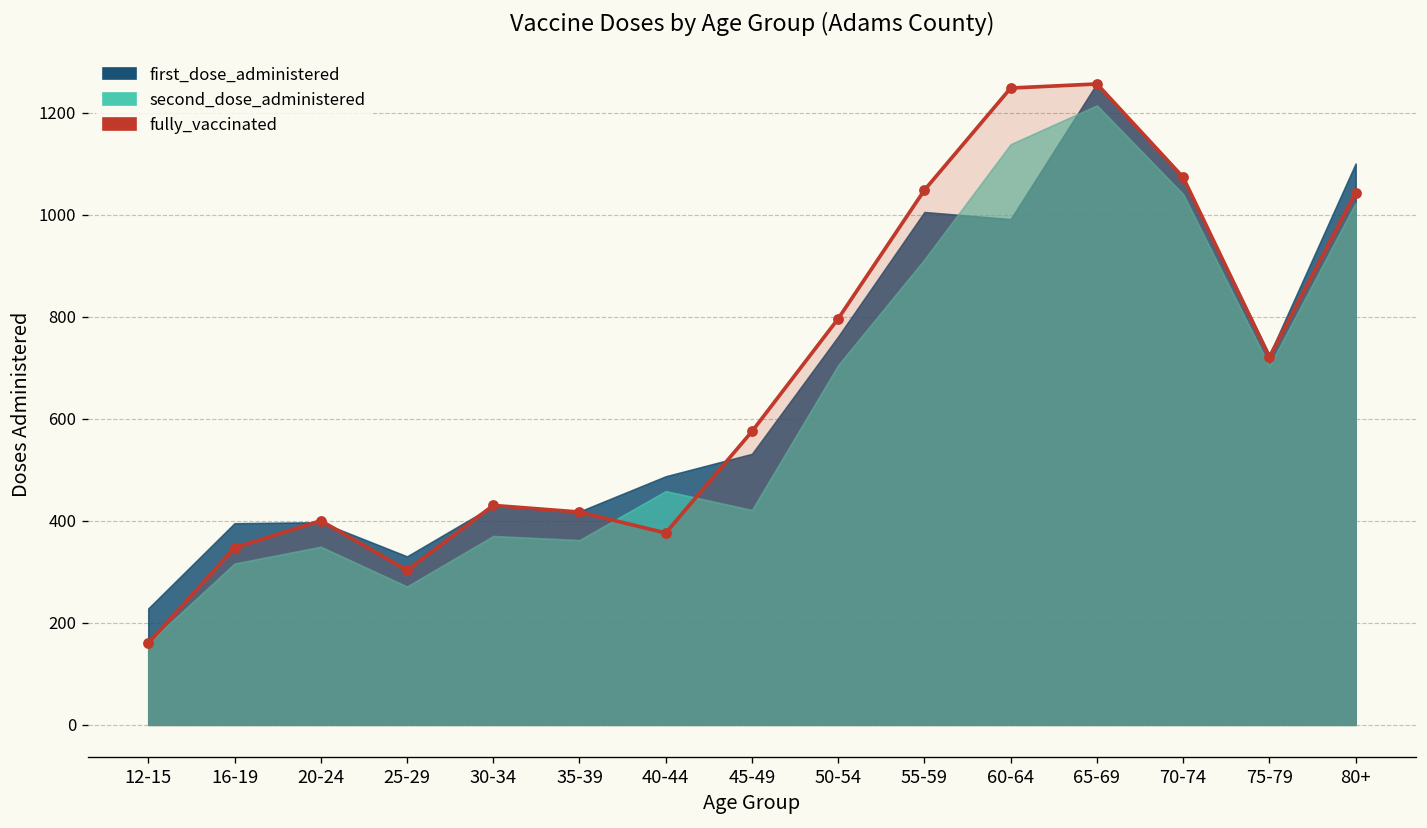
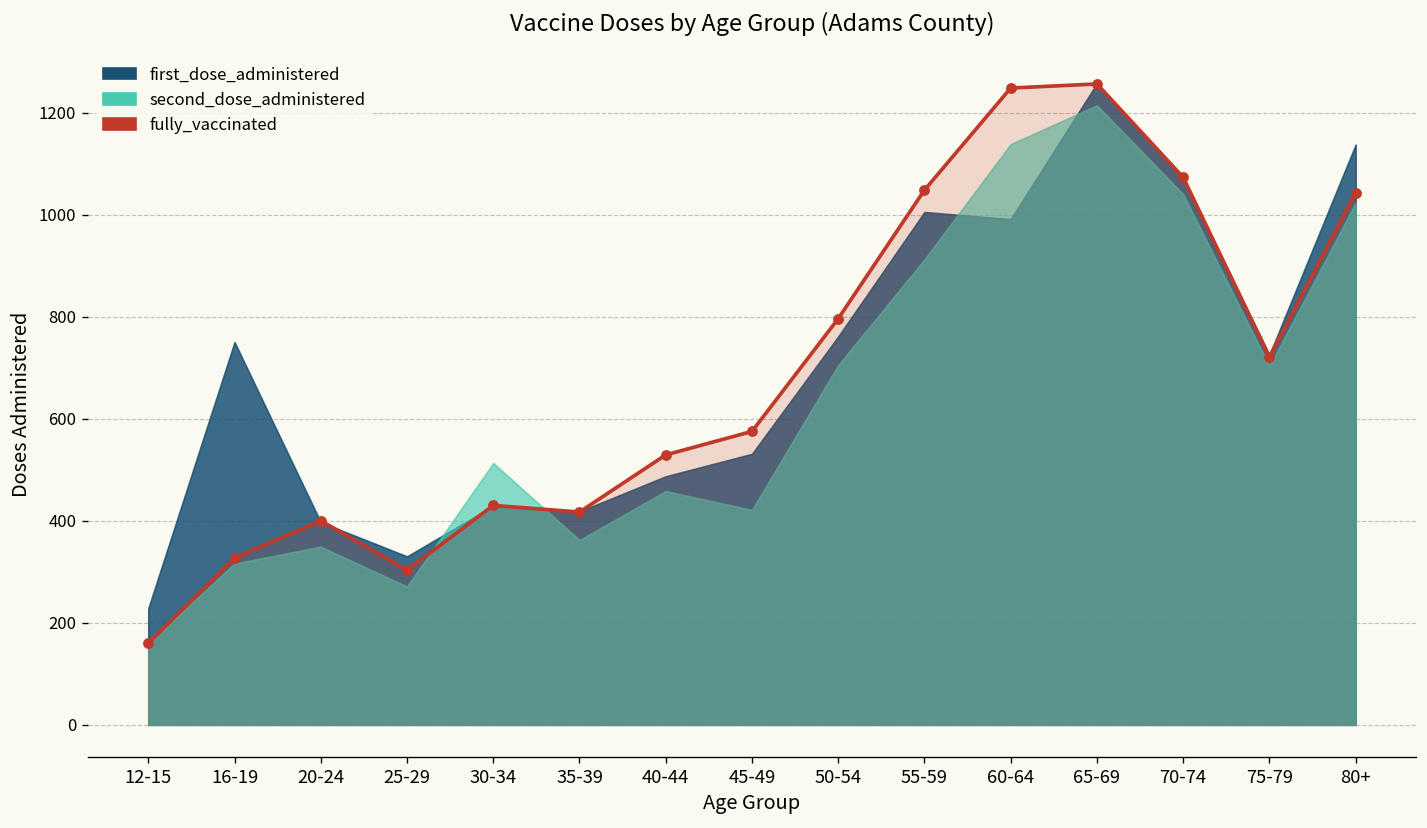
  {
    "first_dose_administered": {
      "12-15": 230,
-     "16-19": 400,
+     "16-19": 750,
      "25-29": 330,
      "40-44": 490,
      "45-49": 530,
      "50-54": 760,
      "55-59": 1010,
      "60-64": 990,
-     "80+": 1100
+     "80+": 1140
    },
    "fully_vaccinated": {
-     "16-19": 350,
+     "16-19": 330,
      "25-29": 300,
-     "40-44": 380,
+     "40-44": 530,
      "45-49": 580,
      "50-54": 800,
      "55-59": 1050,
      "60-64": 1250,
      "80+": 1040
    },
    "second_dose_administered": {
      "16-19": 320,
      "20-24": 350,
      "25-29": 270,
-     "30-34": 370,
+     "30-34": 510,
      "35-39": 360,
      "40-44": 460,
      "45-49": 420,
      "50-54": 710,
      "55-59": 910,
      "60-64": 1140,
      "65-69": 1210,
      "70-74": 1040,
      "75-79": 700,
      "80+": 1020
    }
  }
